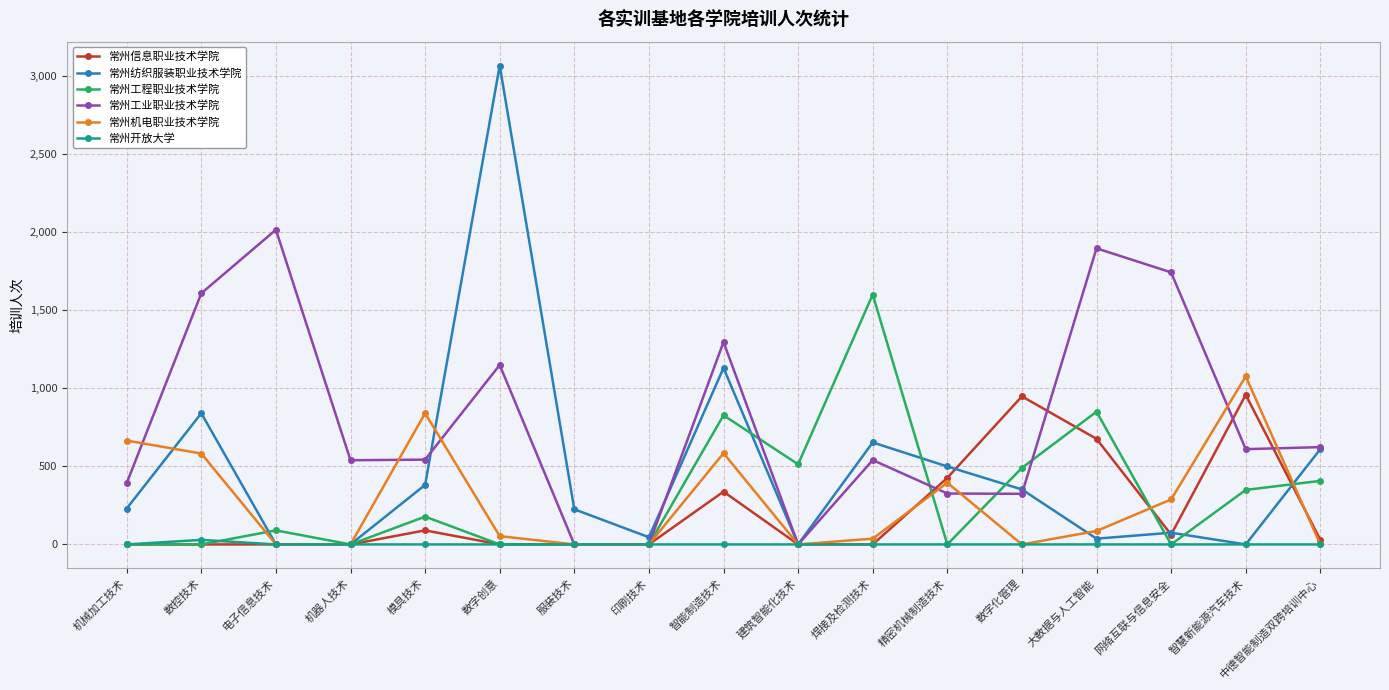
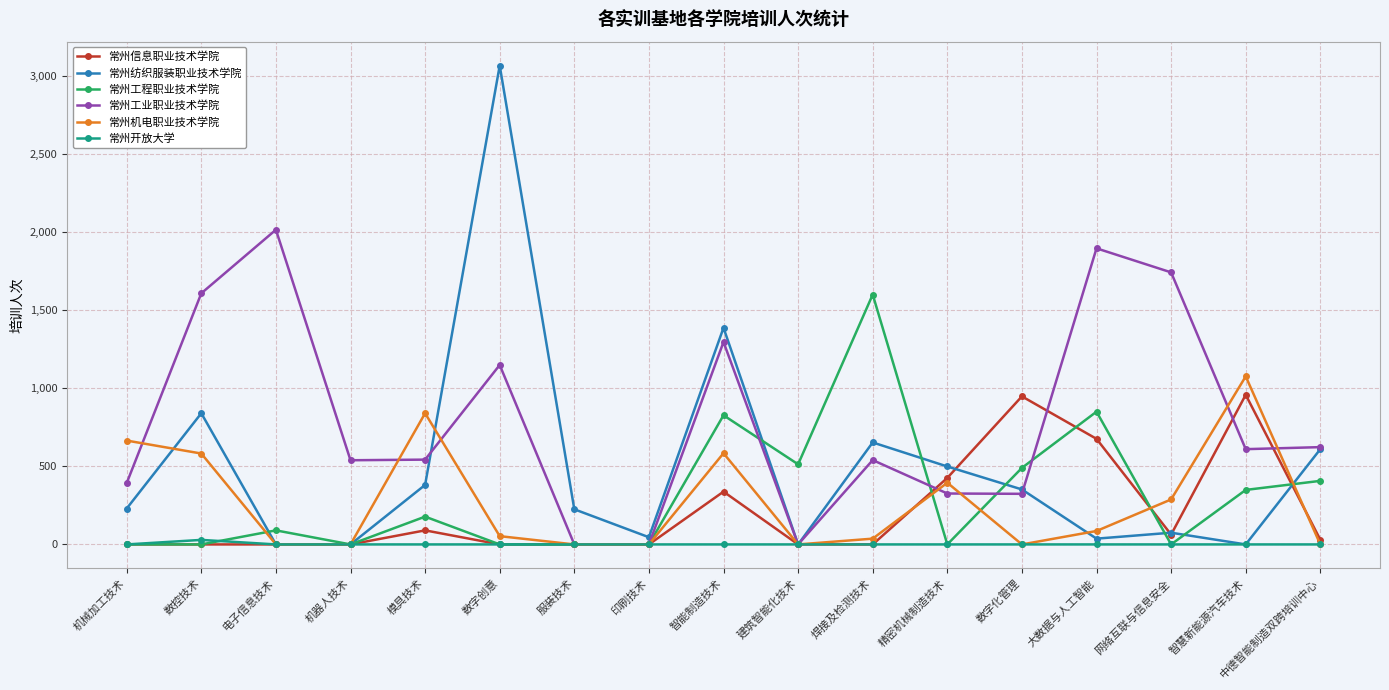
  {
    "常州信息职业技术学院": {
      "模具技术": "90",
      "智能制造技术": "340",
      "精密机械制造技术": "430",
      "数字化管理": "950",
      "大数据与人工智能": "680",
      "智慧新能源汽车技术": "960",
      "中德智能制造双跨培训中心": "30"
    },
    "常州纺织服装职业技术学院": {
      "机械加工技术": "230",
      "数控技术": "840",
      "模具技术": "380",
      "数字创意": "3,070",
      "服装技术": "230",
      "印刷技术": "50",
-     "智能制造技术": "1,130",
+     "智能制造技术": "1,390",
      "焊接及检测技术": "650",
      "精密机械制造技术": "500",
      "数字化管理": "350",
      "大数据与人工智能": "40"
    },
    "常州工业职业技术学院": {
      "机械加工技术": "390",
      "数控技术": "1,610",
      "电子信息技术": "2,020",
      "机器人技术": "540",
      "模具技术": "540",
      "数字创意": "1,150",
      "智能制造技术": "1,300",
      "焊接及检测技术": "540",
      "精密机械制造技术": "330",
      "数字化管理": "320",
      "大数据与人工智能": "1,900",
      "网络互联与信息安全": "1,740",
      "智慧新能源汽车技术": "610"
    },
    "常州机电职业技术学院": {
      "机械加工技术": "670",
      "数控技术": "580",
      "模具技术": "840",
      "数字创意": "50",
      "智能制造技术": "580",
      "焊接及检测技术": "40",
      "精密机械制造技术": "400",
      "大数据与人工智能": "90",
      "网络互联与信息安全": "290",
      "智慧新能源汽车技术": "1,080"
    }
  }
